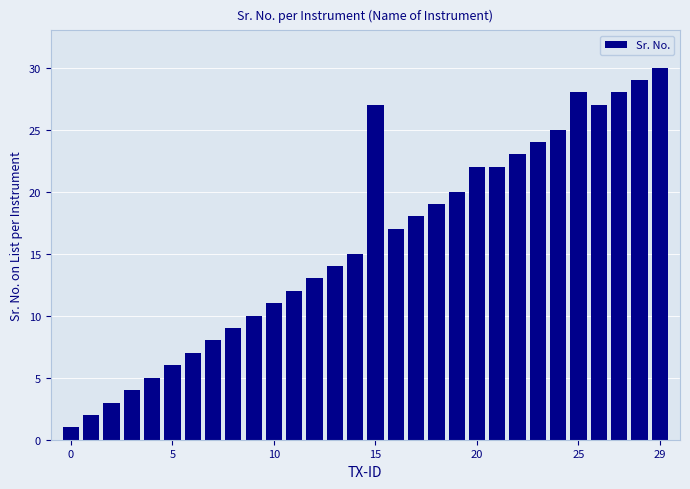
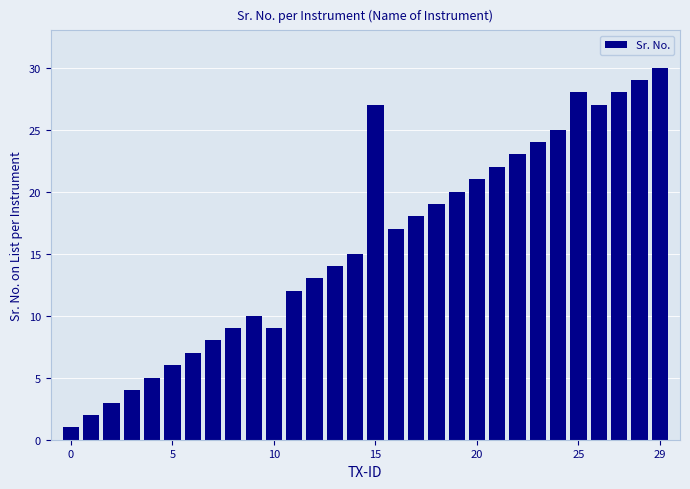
  {
    "0": 1,
    "5": 6,
-   "10": 11,
+   "10": 9,
    "15": 27,
-   "20": 22,
+   "20": 21,
    "25": 28,
    "29": 30
  }
